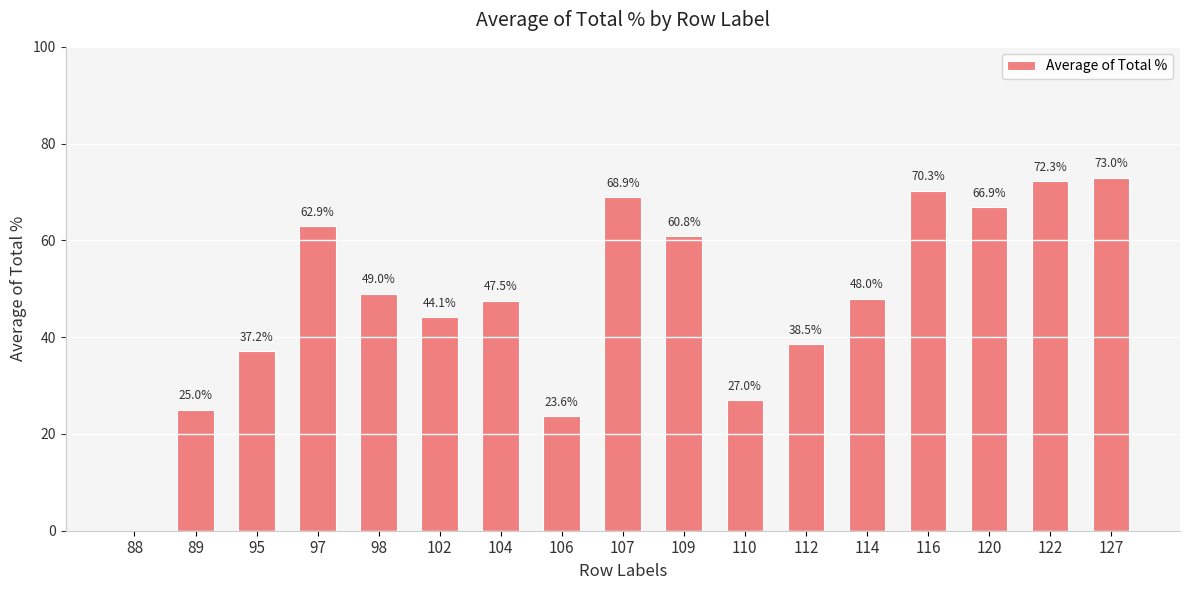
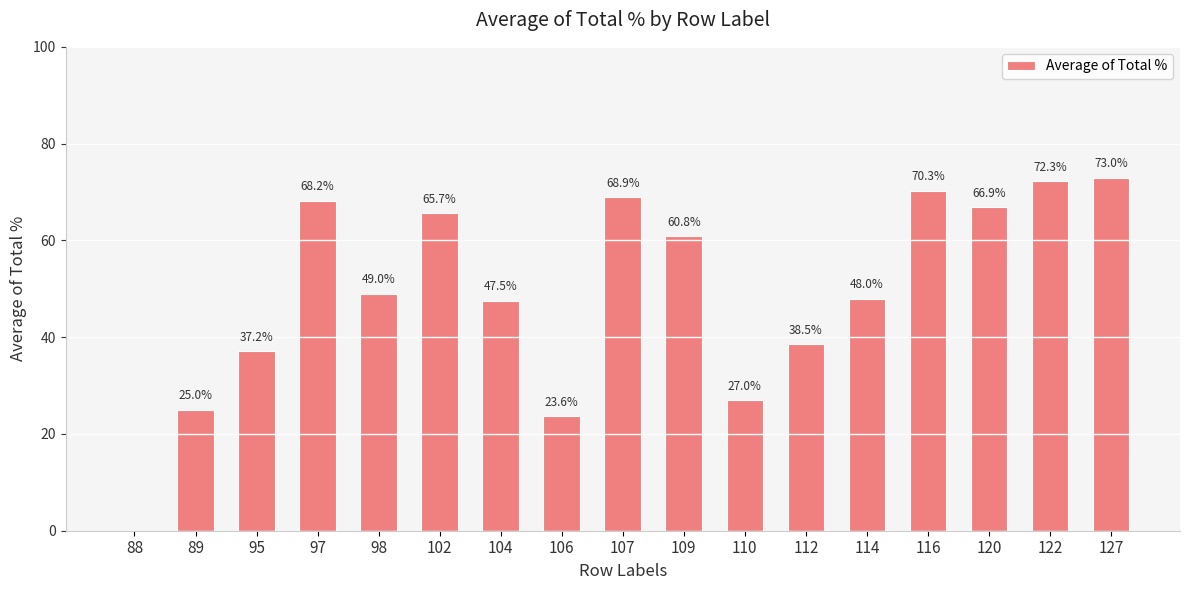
  {
    "89": "25.0%",
    "95": "37.2%",
-   "97": "62.9%",
+   "97": "68.2%",
    "98": "49.0%",
-   "102": "44.1%",
+   "102": "65.7%",
    "104": "47.5%",
    "106": "23.6%",
    "107": "68.9%",
    "109": "60.8%",
    "110": "27.0%",
    "112": "38.5%",
    "114": "48.0%",
    "116": "70.3%",
    "120": "66.9%",
    "122": "72.3%",
    "127": "73.0%"
  }
